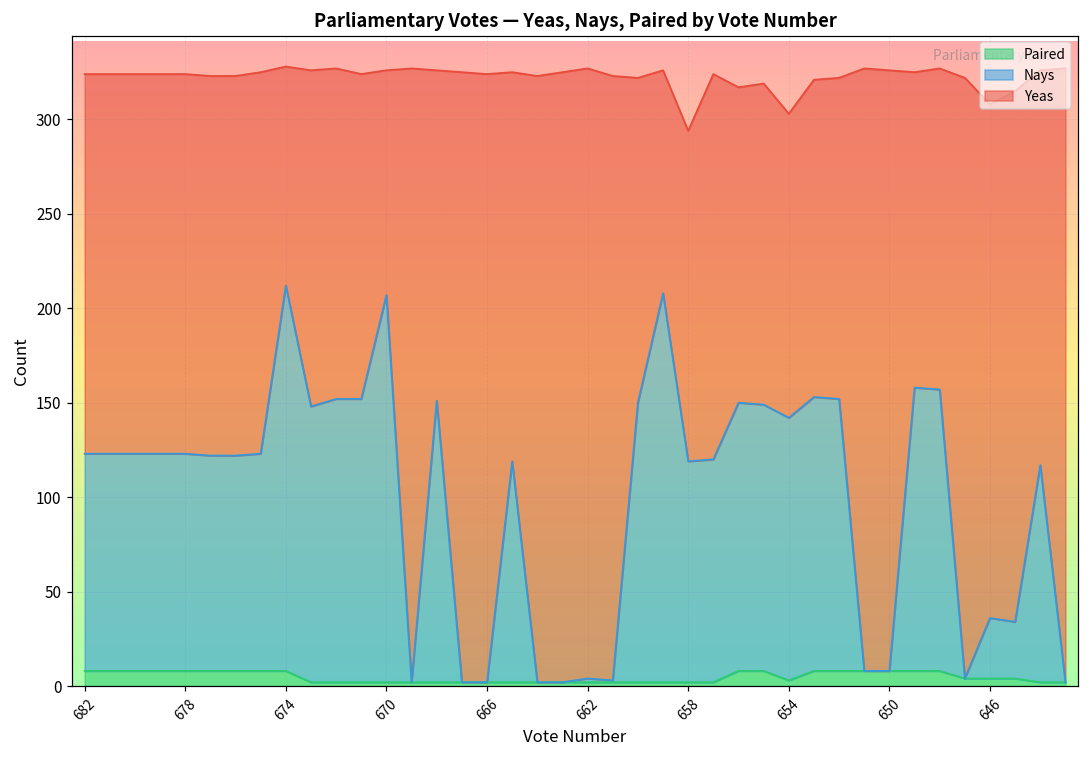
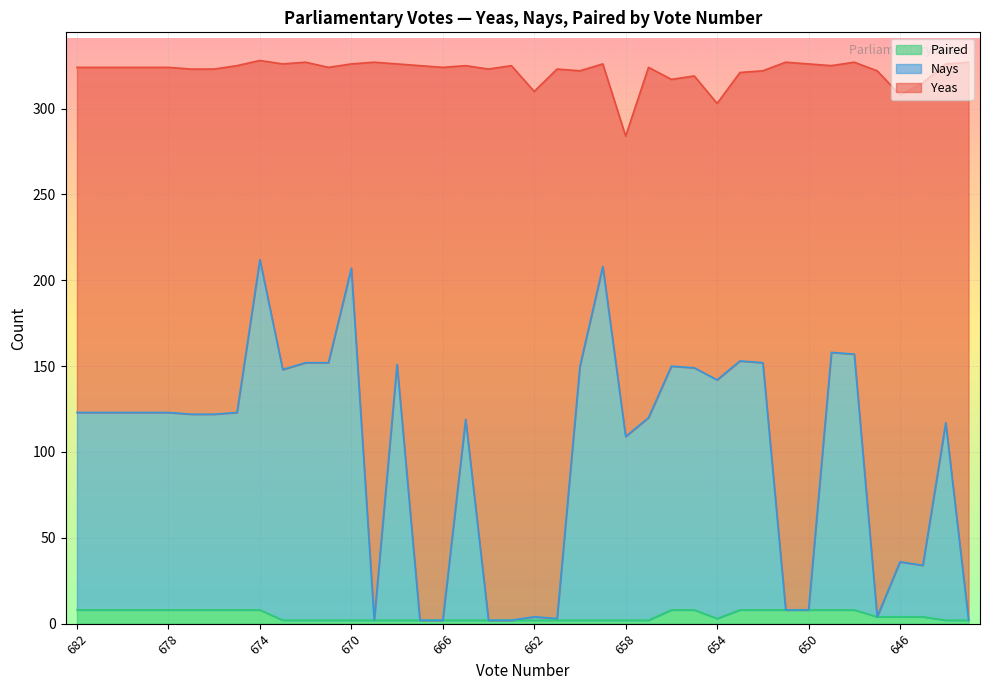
  {
    "Paired": {
      "682": 8,
      "678": 8,
      "674": 8,
      "670": 2,
      "662": 2,
      "658": 2,
      "654": 3,
      "646": 4
    },
    "Nays": {
      "682": 115,
      "678": 115,
      "674": 204,
      "670": 205,
      "662": 2,
-     "658": 117,
+     "658": 107,
      "654": 139,
      "646": 32
    },
    "Yeas": {
      "682": 201,
      "678": 201,
      "674": 116,
      "670": 119,
      "666": 322,
-     "662": 323,
+     "662": 306,
      "658": 175,
      "654": 161,
      "650": 318
    }
  }
